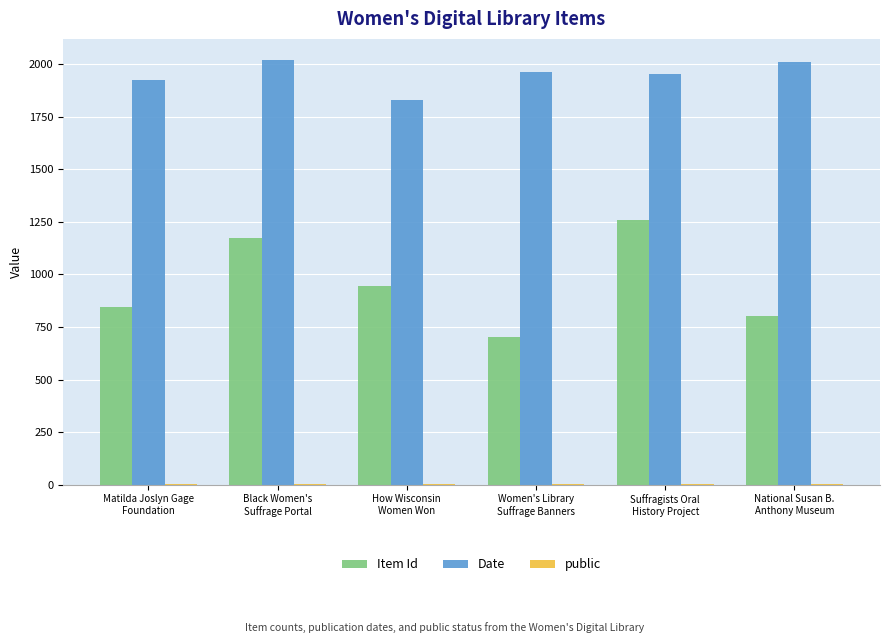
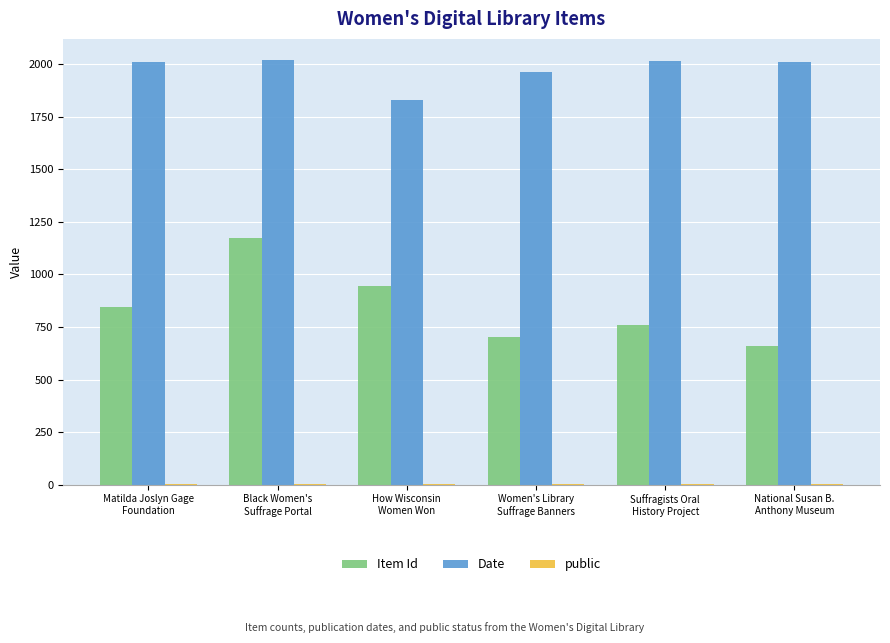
  {
    "Item Id": {
      "Matilda Joslyn Gage Foundation": 840,
      "Black Women's Suffrage Portal": 1170,
      "How Wisconsin Women Won": 950,
      "Women's Library Suffrage Banners": 700,
-     "Suffragists Oral History Project": 1260,
-     "National Susan B. Anthony Museum": 800
+     "Suffragists Oral History Project": 760,
+     "National Susan B. Anthony Museum": 660
    },
    "Date": {
-     "Matilda Joslyn Gage Foundation": 1930,
+     "Matilda Joslyn Gage Foundation": 2010,
      "Black Women's Suffrage Portal": 2020,
      "How Wisconsin Women Won": 1830,
      "Women's Library Suffrage Banners": 1960,
-     "Suffragists Oral History Project": 1960,
+     "Suffragists Oral History Project": 2020,
      "National Susan B. Anthony Museum": 2010
    }
  }
